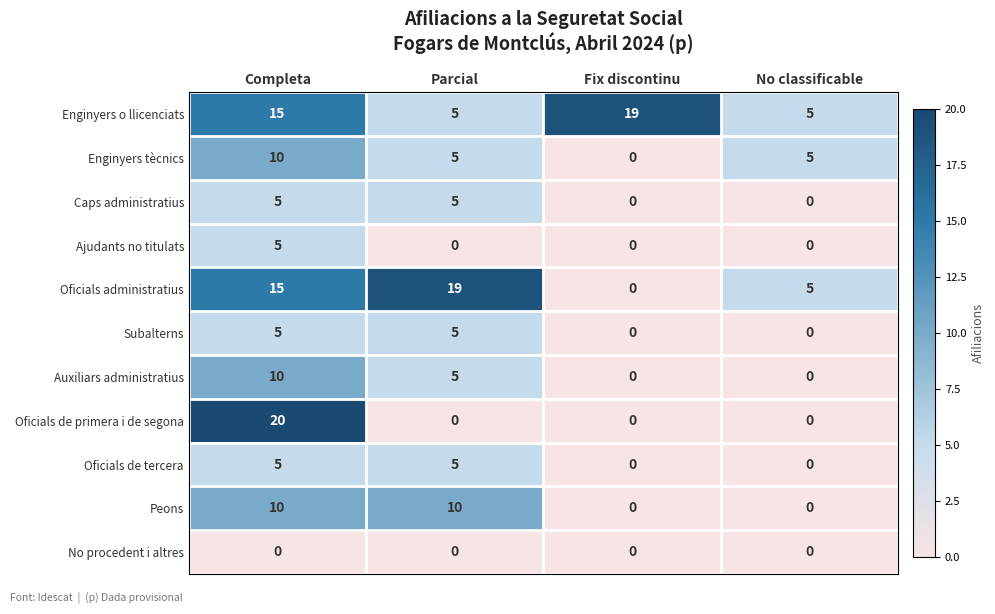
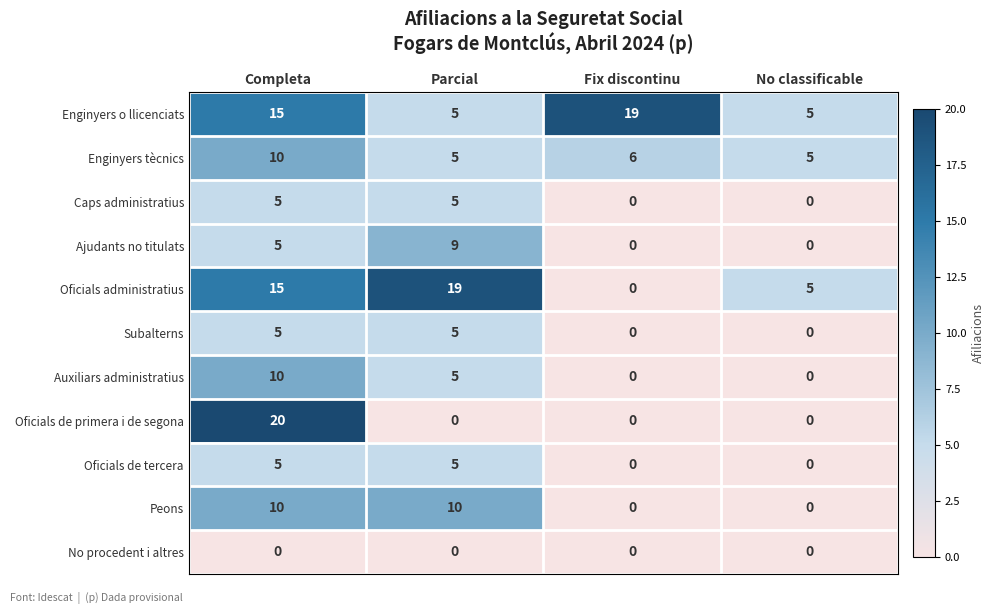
  {
    "Enginyers o llicenciats": {
      "Completa": 15,
      "Parcial": 5,
      "Fix discontinu": 19,
      "No classificable": 5
    },
    "Enginyers tècnics": {
      "Completa": 10,
      "Parcial": 5,
-     "Fix discontinu": 0,
+     "Fix discontinu": 6,
      "No classificable": 5
    },
    "Caps administratius": {
      "Completa": 5,
      "Parcial": 5,
      "Fix discontinu": 0,
      "No classificable": 0
    },
    "Ajudants no titulats": {
      "Completa": 5,
-     "Parcial": 0,
+     "Parcial": 9,
      "Fix discontinu": 0,
      "No classificable": 0
    },
    "Oficials administratius": {
      "Completa": 15,
      "Parcial": 19,
      "Fix discontinu": 0,
      "No classificable": 5
    },
    "Subalterns": {
      "Completa": 5,
      "Parcial": 5,
      "Fix discontinu": 0,
      "No classificable": 0
    },
    "Auxiliars administratius": {
      "Completa": 10,
      "Parcial": 5,
      "Fix discontinu": 0,
      "No classificable": 0
    },
    "Oficials de primera i de segona": {
      "Completa": 20,
      "Parcial": 0,
      "Fix discontinu": 0,
      "No classificable": 0
    },
    "Oficials de tercera": {
      "Completa": 5,
      "Parcial": 5,
      "Fix discontinu": 0,
      "No classificable": 0
    },
    "Peons": {
      "Completa": 10,
      "Parcial": 10,
      "Fix discontinu": 0,
      "No classificable": 0
    },
    "No procedent i altres": {
      "Completa": 0,
      "Parcial": 0,
      "Fix discontinu": 0,
      "No classificable": 0
    }
  }
